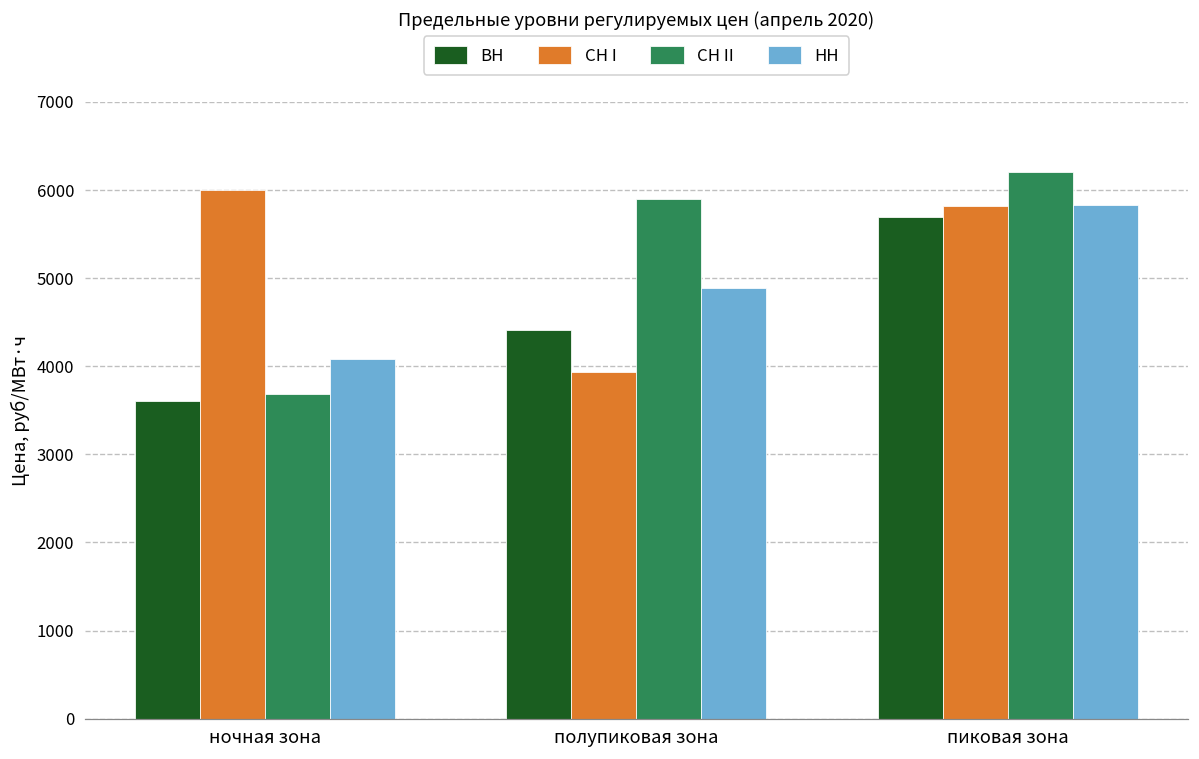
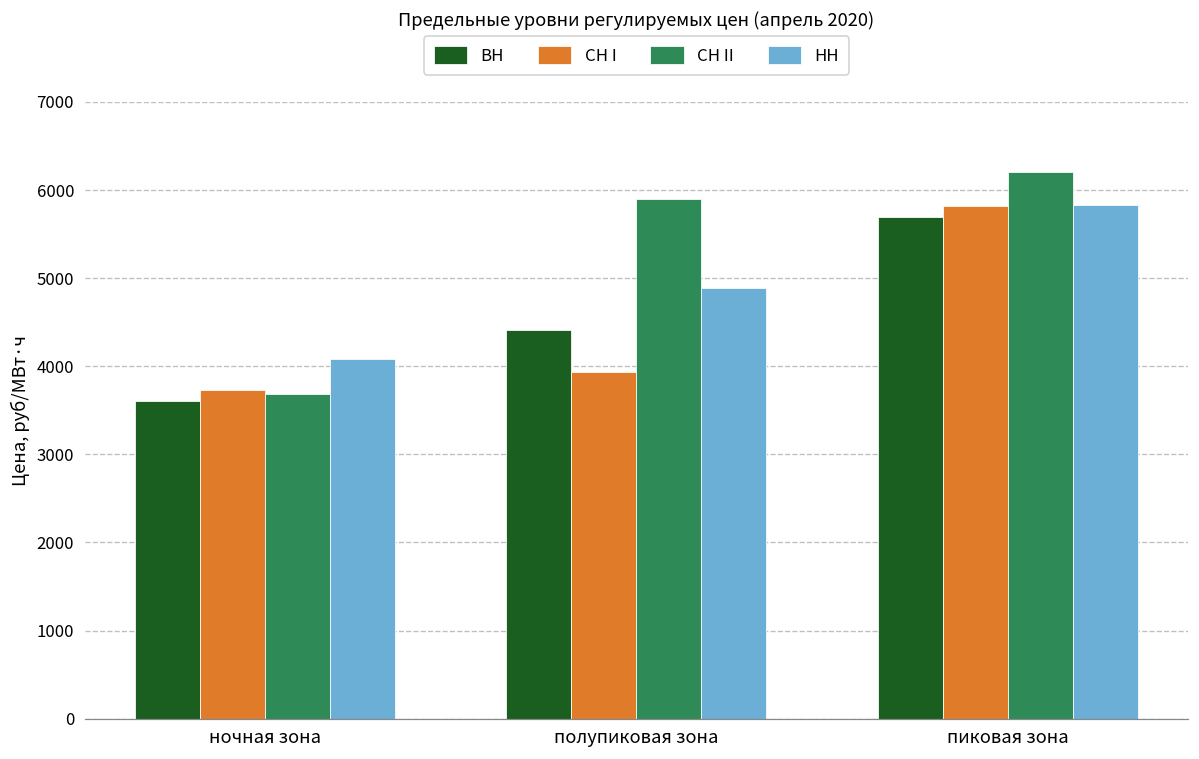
  {
    "ВН": {
      "ночная зона": 3600,
      "полупиковая зона": 4400,
      "пиковая зона": 5700
    },
    "СН I": {
-     "ночная зона": 6000,
+     "ночная зона": 3700,
      "полупиковая зона": 3900,
      "пиковая зона": 5800
    },
    "СН II": {
      "ночная зона": 3700,
      "полупиковая зона": 5900,
      "пиковая зона": 6200
    },
    "НН": {
      "ночная зона": 4100,
      "полупиковая зона": 4900,
      "пиковая зона": 5800
    }
  }
